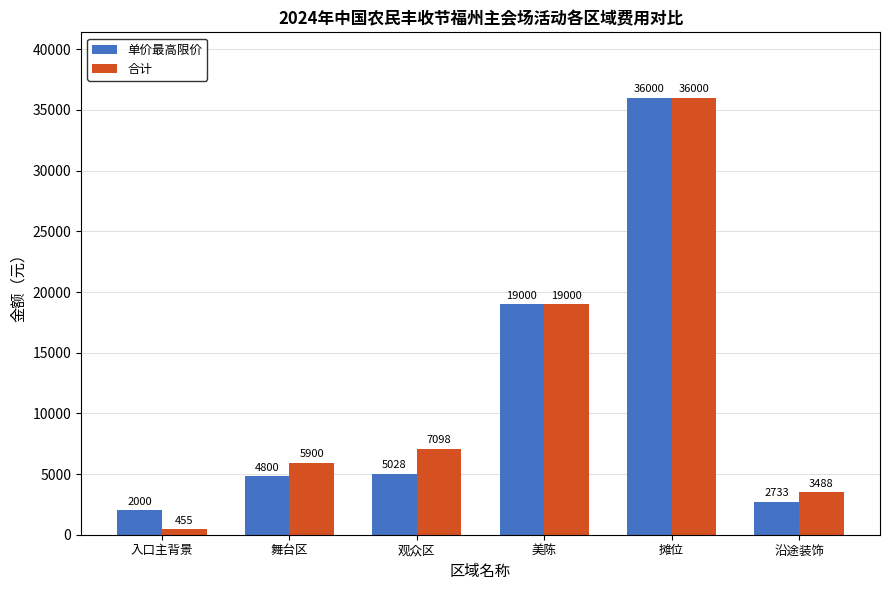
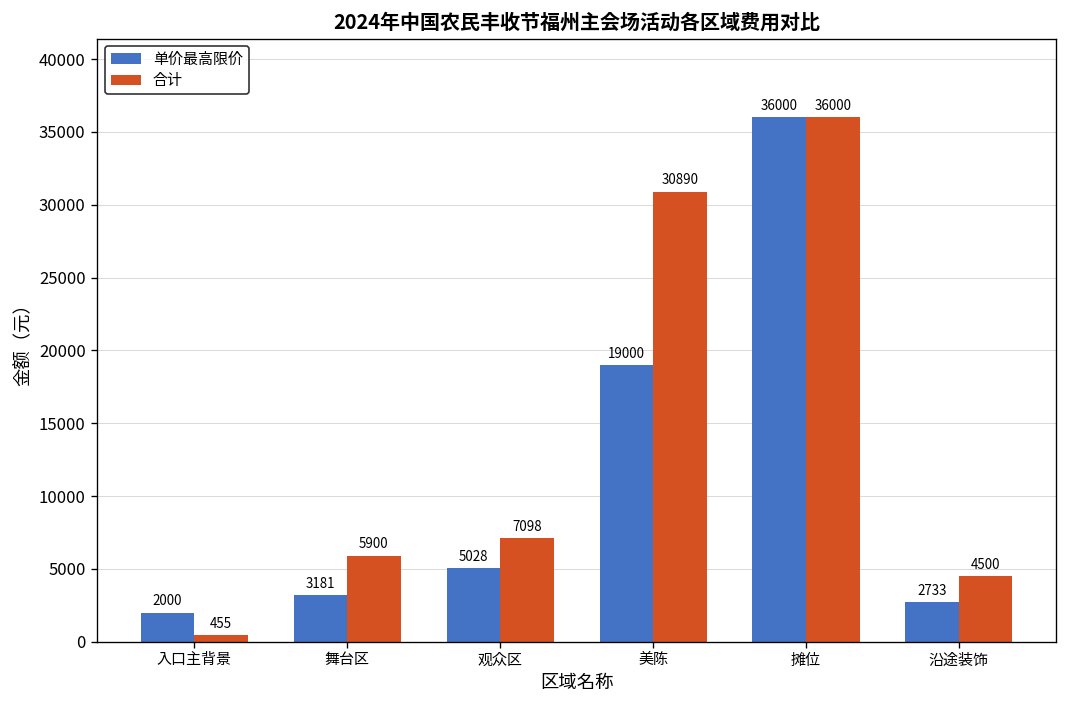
  {
    "单价最高限价": {
      "入口主背景": 2000,
-     "舞台区": 4800,
+     "舞台区": 3181,
      "观众区": 5028,
      "美陈": 19000,
      "摊位": 36000,
      "沿途装饰": 2733
    },
    "合计": {
      "入口主背景": 455,
      "舞台区": 5900,
      "观众区": 7098,
-     "美陈": 19000,
+     "美陈": 30890,
      "摊位": 36000,
-     "沿途装饰": 3488
+     "沿途装饰": 4500
    }
  }
